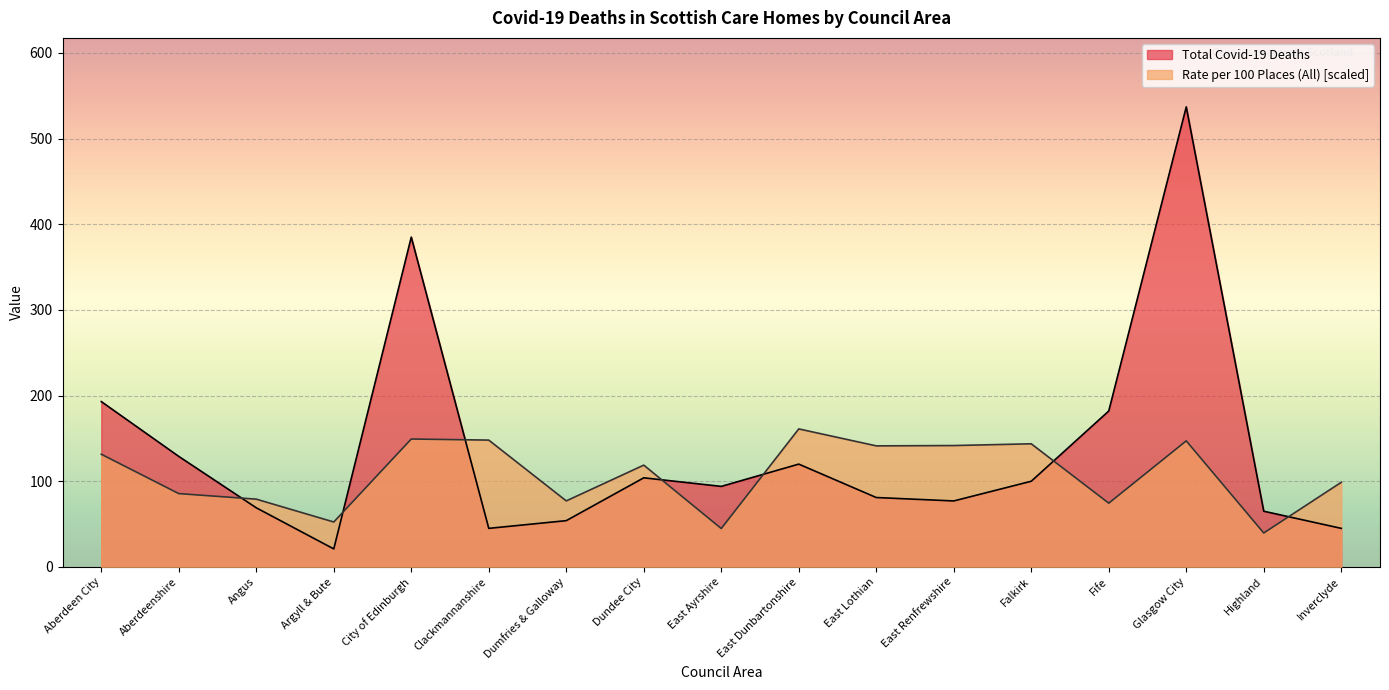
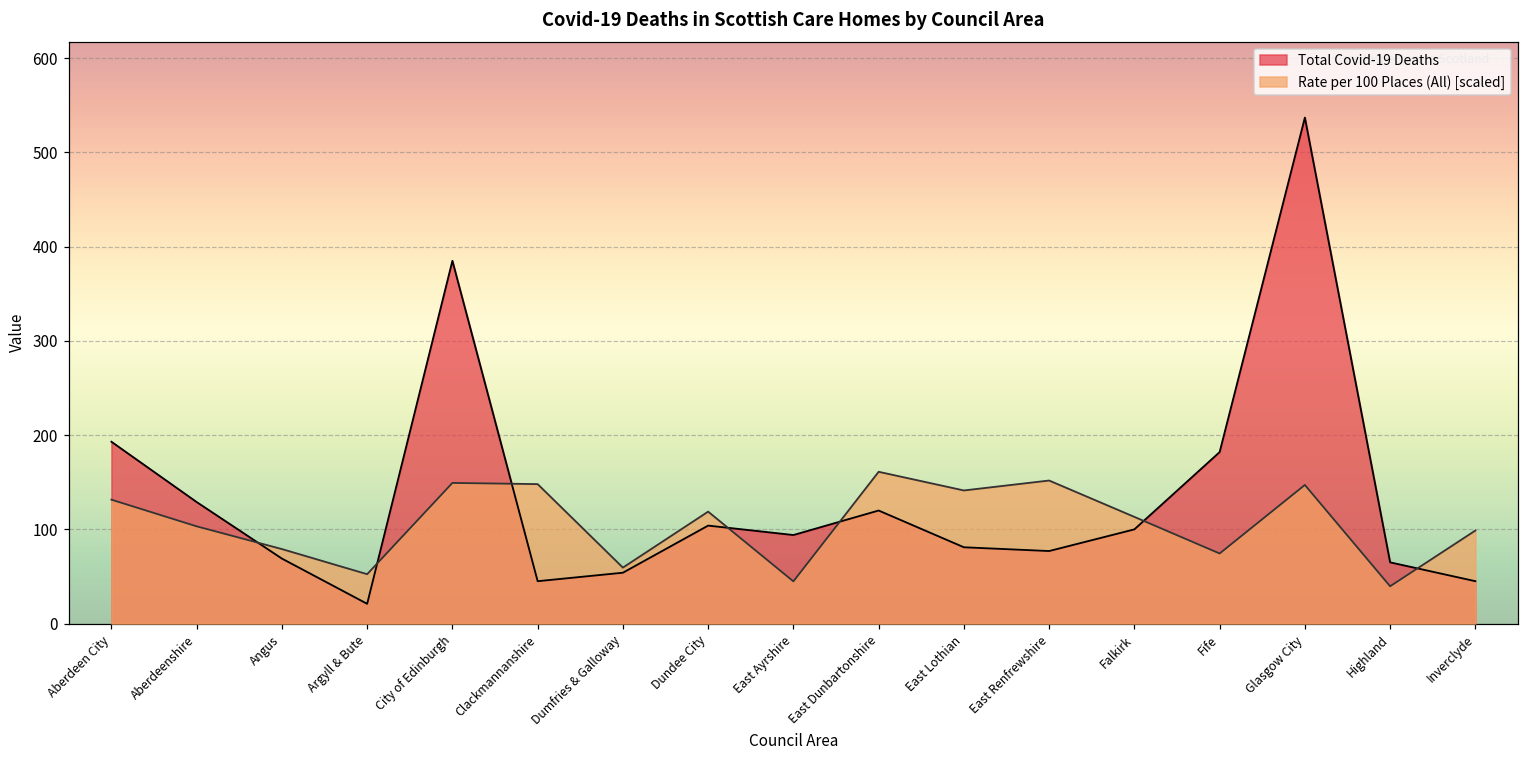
  {
    "Total Covid-19 Deaths": {
      "Aberdeen City": 190,
      "Aberdeenshire": 130,
      "Angus": 70,
      "Argyll & Bute": 20,
      "City of Edinburgh": 390,
      "Clackmannanshire": 50,
      "Dumfries & Galloway": 50,
      "Dundee City": 100,
      "East Ayrshire": 90,
      "East Dunbartonshire": 120,
      "East Lothian": 80,
      "East Renfrewshire": 80,
      "Falkirk": 100,
      "Fife": 180,
      "Glasgow City": 540,
      "Highland": 70,
      "Inverclyde": 50
    },
    "Rate per 100 Places (All) [scaled]": {
      "Aberdeen City": 130,
-     "Aberdeenshire": 90,
+     "Aberdeenshire": 100,
      "Angus": 80,
      "Argyll & Bute": 50,
      "City of Edinburgh": 150,
      "Clackmannanshire": 150,
-     "Dumfries & Galloway": 80,
+     "Dumfries & Galloway": 60,
      "Dundee City": 120,
      "East Ayrshire": 40,
      "East Dunbartonshire": 160,
      "East Lothian": 140,
-     "East Renfrewshire": 140,
-     "Falkirk": 140,
+     "East Renfrewshire": 150,
+     "Falkirk": 110,
      "Fife": 70,
      "Glasgow City": 150,
      "Highland": 40,
      "Inverclyde": 100
    }
  }
